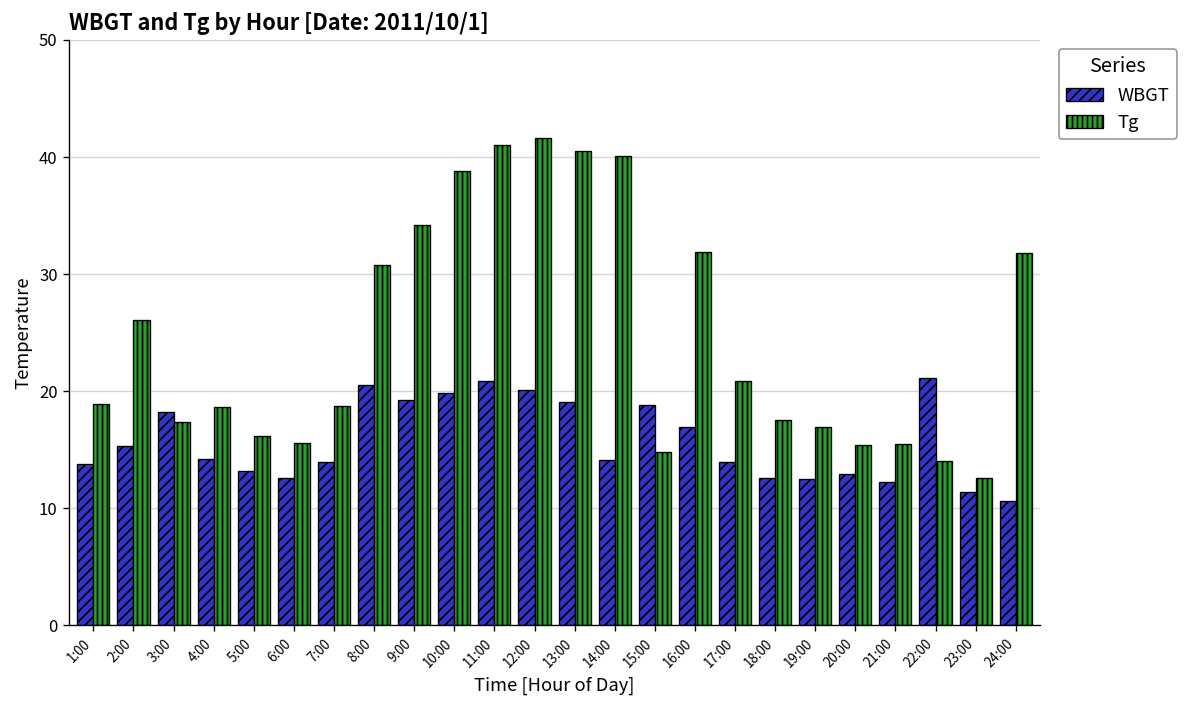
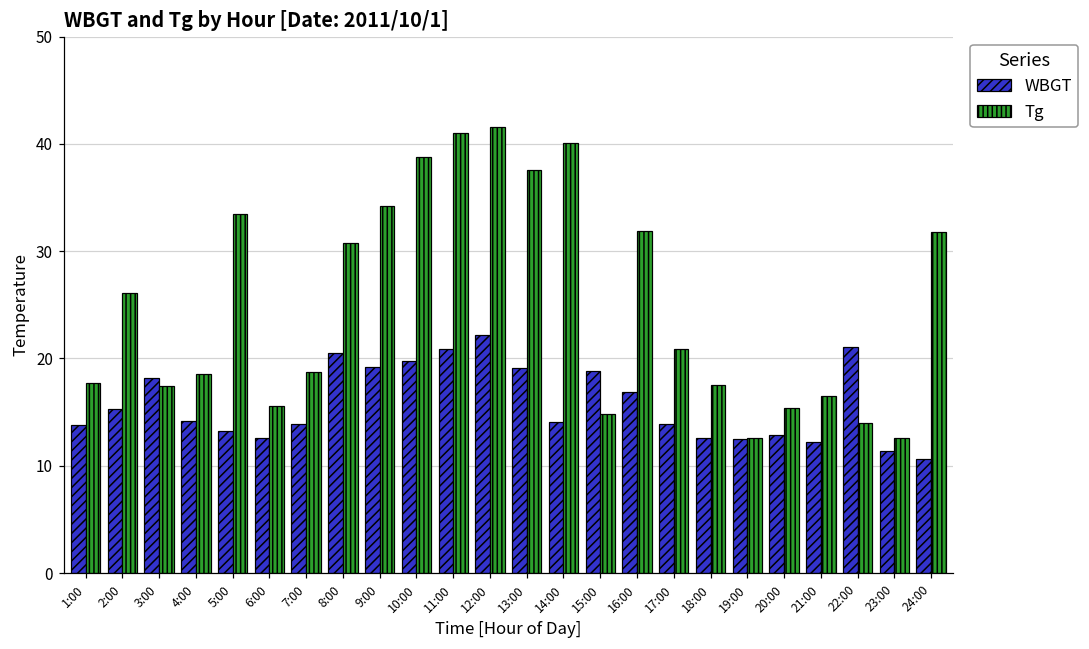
  {
    "WBGT": {
      "1:00": 14,
      "2:00": 15,
      "3:00": 18,
      "4:00": 14,
      "5:00": 13,
      "6:00": 13,
      "7:00": 14,
      "8:00": 21,
      "9:00": 19,
      "10:00": 20,
      "11:00": 21,
-     "12:00": 20,
+     "12:00": 22,
      "13:00": 19,
      "14:00": 14,
      "15:00": 19,
      "16:00": 17,
      "17:00": 14,
      "18:00": 13,
      "19:00": 13,
      "20:00": 13,
      "21:00": 12,
      "22:00": 21,
      "23:00": 11,
      "24:00": 11
    },
    "Tg": {
-     "1:00": 19,
+     "1:00": 18,
      "2:00": 26,
      "3:00": 17,
      "4:00": 19,
-     "5:00": 16,
+     "5:00": 34,
      "6:00": 16,
      "7:00": 19,
      "8:00": 31,
      "9:00": 34,
      "10:00": 39,
      "11:00": 41,
      "12:00": 42,
-     "13:00": 41,
+     "13:00": 38,
      "14:00": 40,
      "15:00": 15,
      "16:00": 32,
      "17:00": 21,
      "18:00": 18,
-     "19:00": 17,
+     "19:00": 13,
      "20:00": 15,
-     "21:00": 16,
+     "21:00": 17,
      "22:00": 14,
      "23:00": 13,
      "24:00": 32
    }
  }
